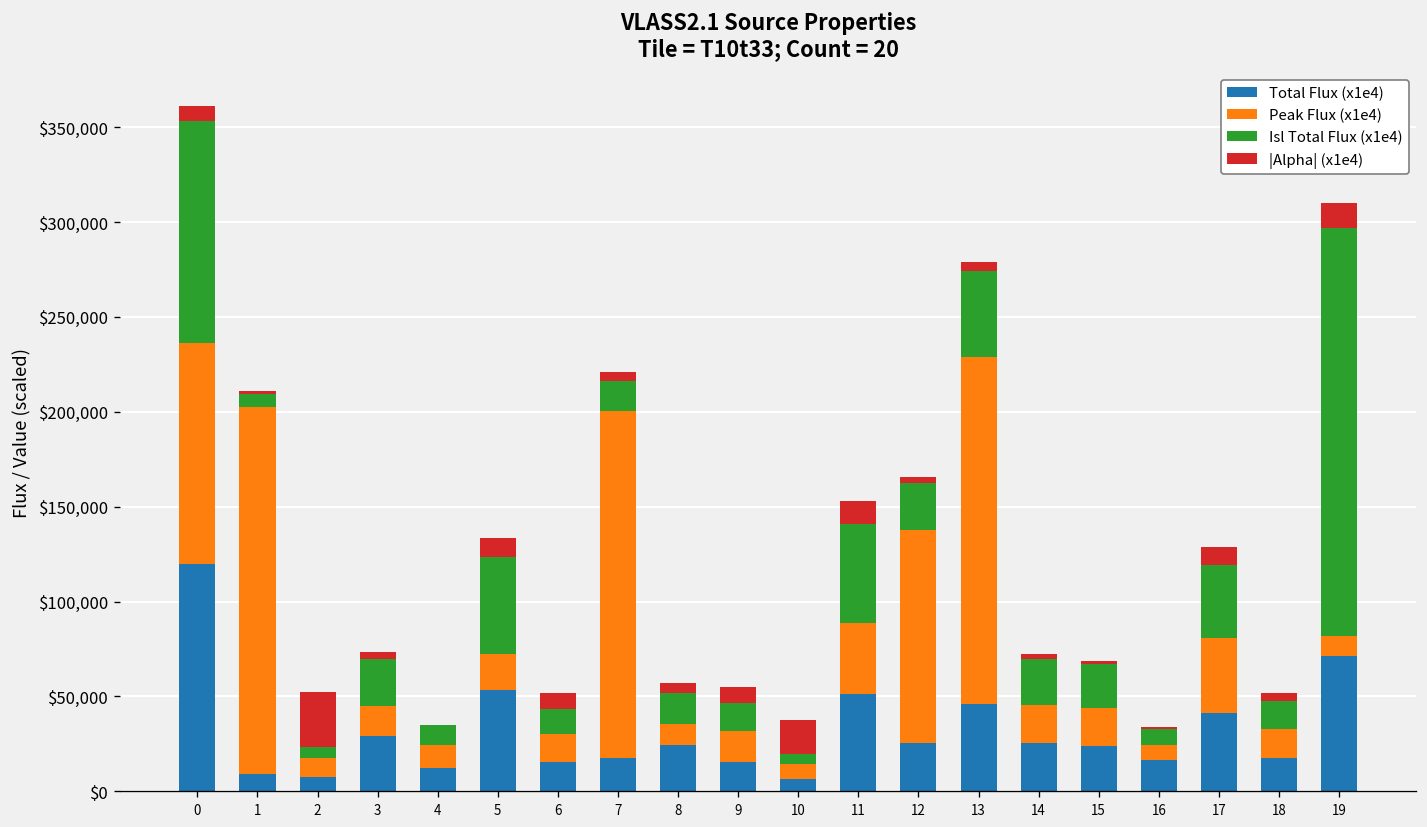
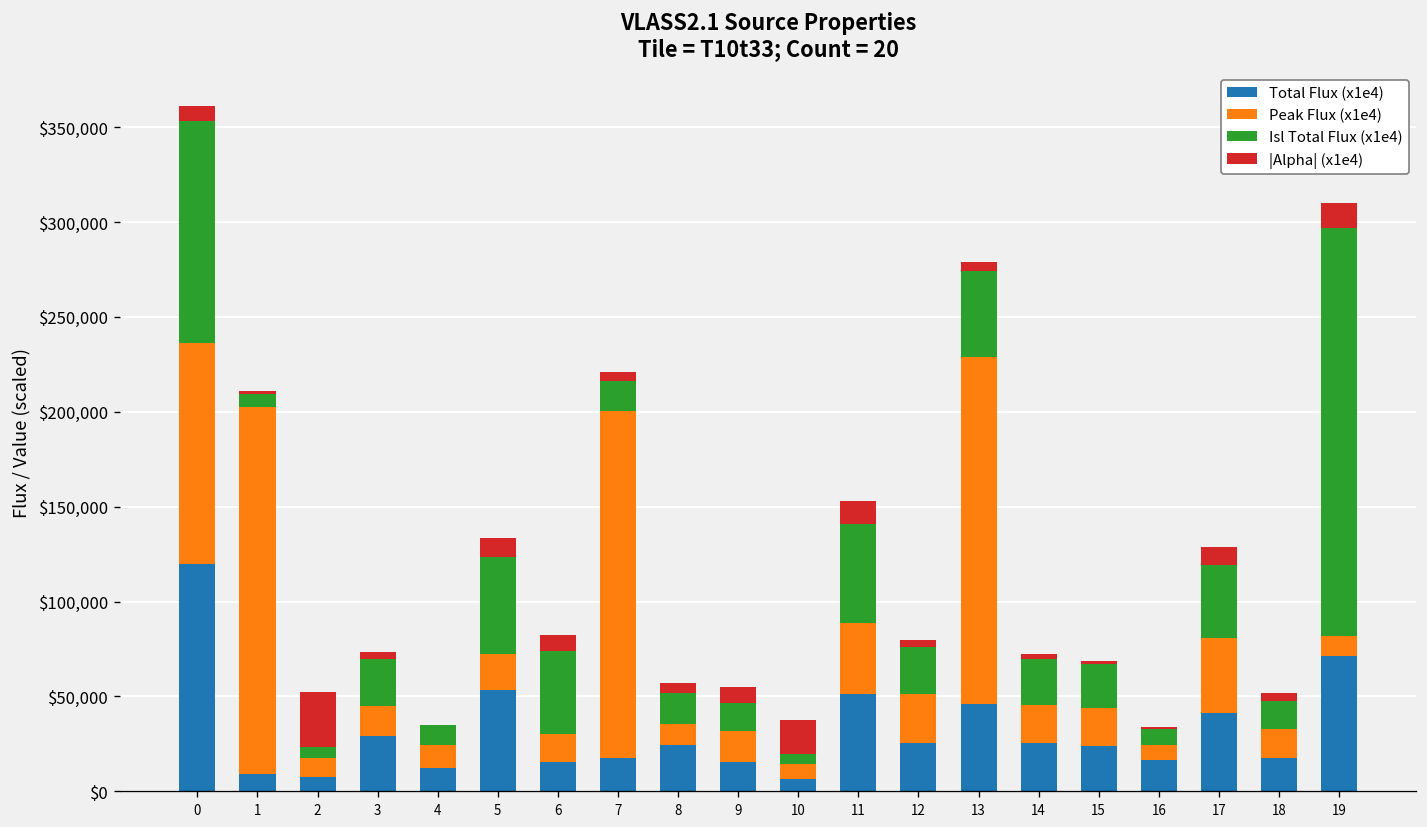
  {
    "Total Flux (x1e4)": {
      "0": "$120,000",
      "1": "$9,000",
      "2": "$7,000",
      "3": "$29,000",
      "4": "$12,000",
      "5": "$53,000",
      "6": "$15,000",
      "7": "$17,000",
      "8": "$25,000",
      "9": "$15,000",
      "10": "$7,000",
      "11": "$51,000",
      "12": "$26,000",
      "13": "$46,000",
      "14": "$26,000",
      "15": "$24,000",
      "16": "$16,000",
      "17": "$41,000",
      "18": "$18,000",
      "19": "$72,000"
    },
    "Peak Flux (x1e4)": {
      "0": "$117,000",
      "1": "$193,000",
      "2": "$10,000",
      "3": "$16,000",
      "4": "$12,000",
      "5": "$19,000",
      "6": "$15,000",
      "7": "$183,000",
      "8": "$11,000",
      "9": "$16,000",
      "10": "$8,000",
      "11": "$37,000",
-     "12": "$112,000",
+     "12": "$26,000",
      "13": "$183,000",
      "14": "$20,000",
      "15": "$20,000",
      "16": "$8,000",
      "17": "$40,000",
      "18": "$15,000",
      "19": "$11,000"
    },
    "Isl Total Flux (x1e4)": {
      "0": "$117,000",
      "1": "$7,000",
      "2": "$6,000",
      "3": "$25,000",
      "4": "$11,000",
      "5": "$51,000",
-     "6": "$13,000",
+     "6": "$44,000",
      "7": "$16,000",
      "8": "$16,000",
      "9": "$15,000",
      "10": "$5,000",
      "11": "$52,000",
      "12": "$25,000",
      "13": "$46,000",
      "14": "$24,000",
      "15": "$23,000",
      "16": "$9,000",
      "17": "$39,000",
      "18": "$15,000",
      "19": "$215,000"
    },
    "|Alpha| (x1e4)": {
      "0": "$8,000",
      "1": "$2,000",
      "2": "$29,000",
      "3": "$4,000",
      "5": "$10,000",
      "6": "$8,000",
      "7": "$5,000",
      "8": "$5,000",
      "9": "$8,000",
      "10": "$18,000",
      "11": "$12,000",
      "12": "$3,000",
      "13": "$4,000",
      "14": "$3,000",
      "17": "$9,000",
      "18": "$4,000",
      "19": "$13,000"
    }
  }
